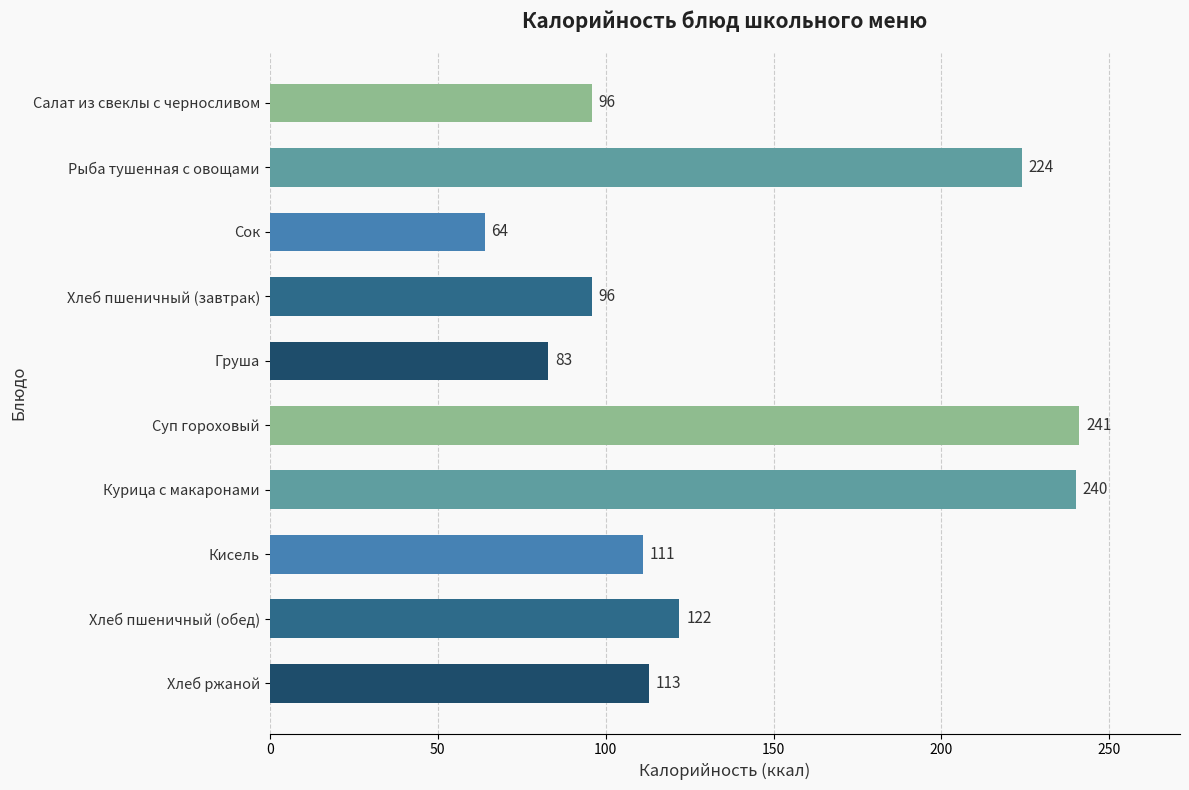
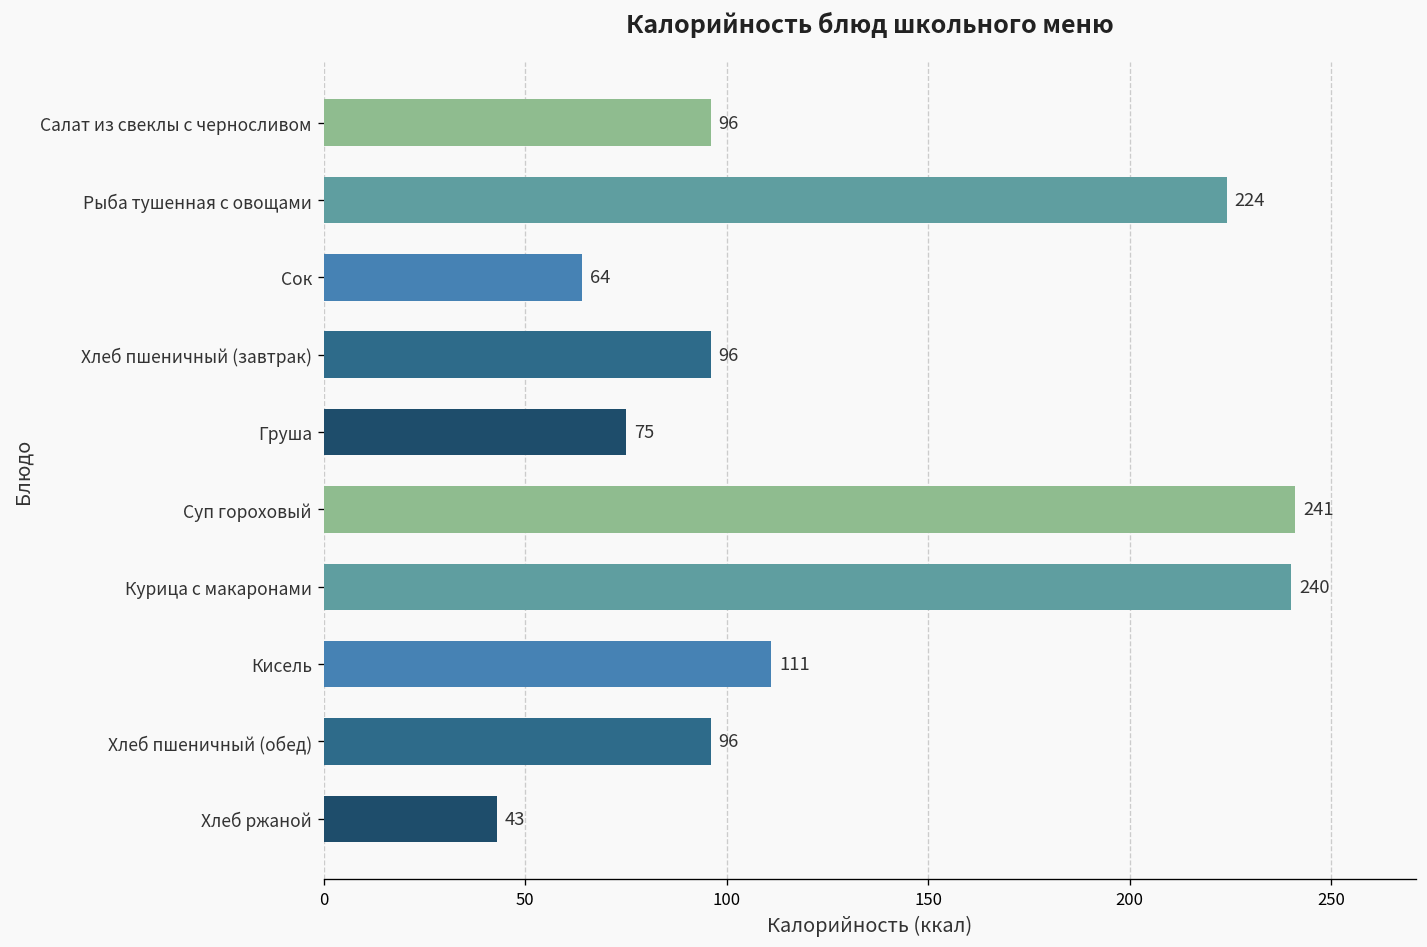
  {
    "Салат из свеклы с черносливом": 96,
    "Рыба тушенная с овощами": 224,
    "Сок": 64,
    "Хлеб пшеничный (завтрак)": 96,
-   "Груша": 83,
+   "Груша": 75,
    "Суп гороховый": 241,
    "Курица с макаронами": 240,
    "Кисель": 111,
-   "Хлеб пшеничный (обед)": 122,
-   "Хлеб ржаной": 113
+   "Хлеб пшеничный (обед)": 96,
+   "Хлеб ржаной": 43
  }
